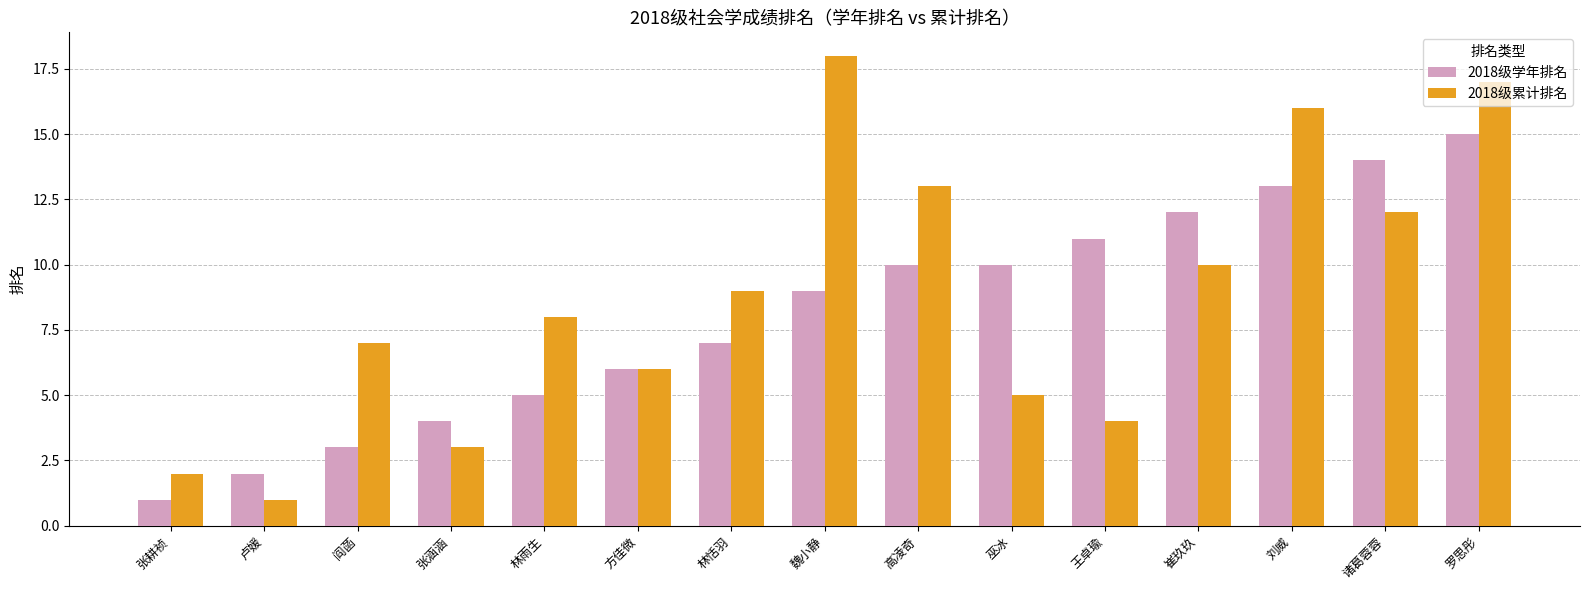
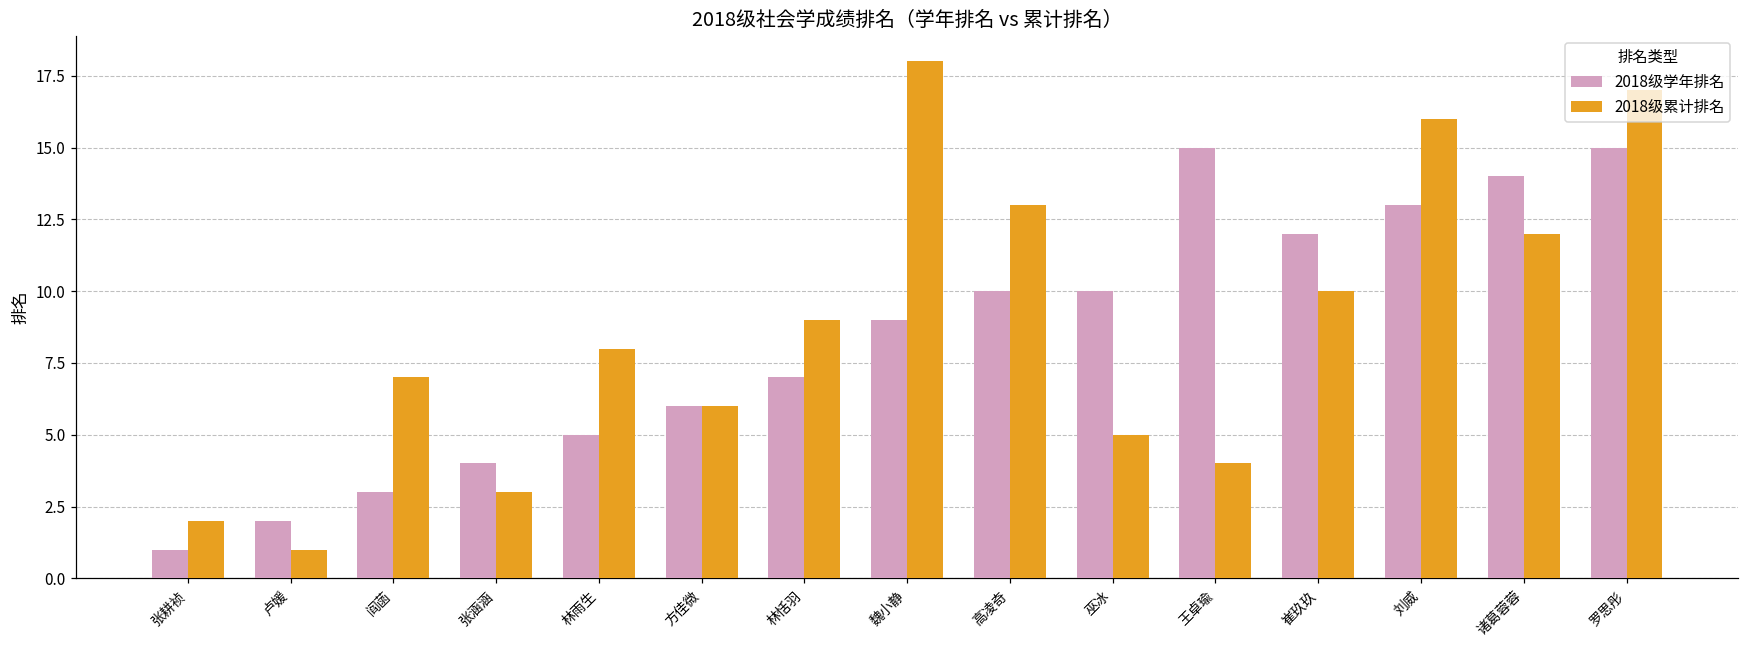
  {
    "2018级学年排名": {
      "张耕祯": 1,
      "卢媛": 2,
      "阎菡": 3,
      "张涵涵": 4,
      "林雨生": 5,
      "方佳微": 6,
      "林恬羽": 7,
      "魏小静": 9,
      "高凌奇": 10,
      "巫冰": 10,
-     "王卓瑜": 11,
+     "王卓瑜": 15,
      "崔玖玖": 12,
      "刘威": 13,
      "诸葛蓉蓉": 14,
      "罗思彤": 15
    },
    "2018级累计排名": {
      "张耕祯": 2,
      "卢媛": 1,
      "阎菡": 7,
      "张涵涵": 3,
      "林雨生": 8,
      "方佳微": 6,
      "林恬羽": 9,
      "魏小静": 18,
      "高凌奇": 13,
      "巫冰": 5,
      "王卓瑜": 4,
      "崔玖玖": 10,
      "刘威": 16,
      "诸葛蓉蓉": 12
    }
  }
